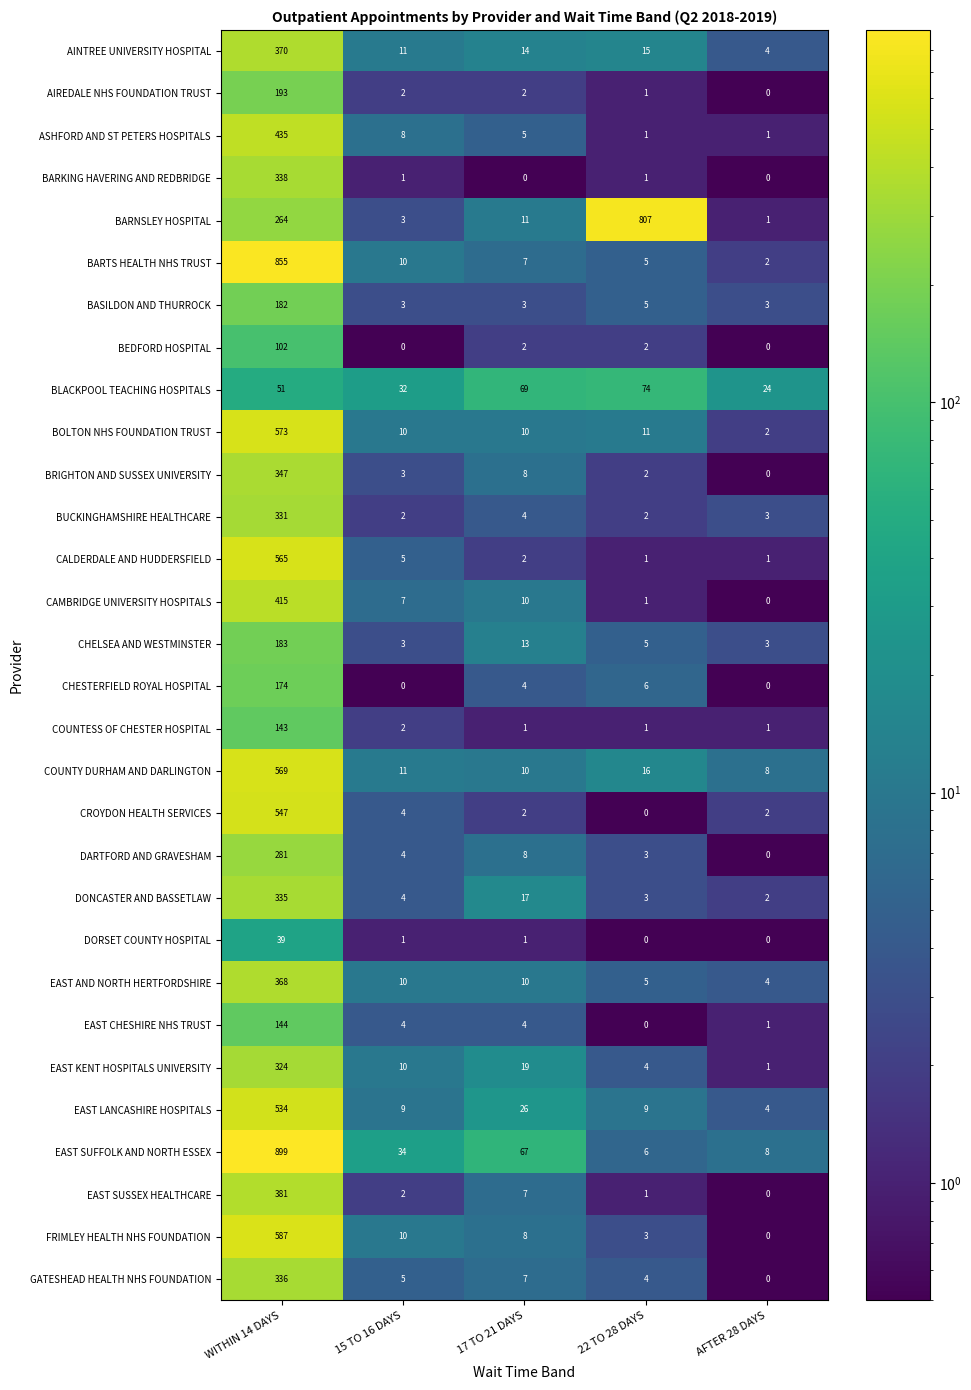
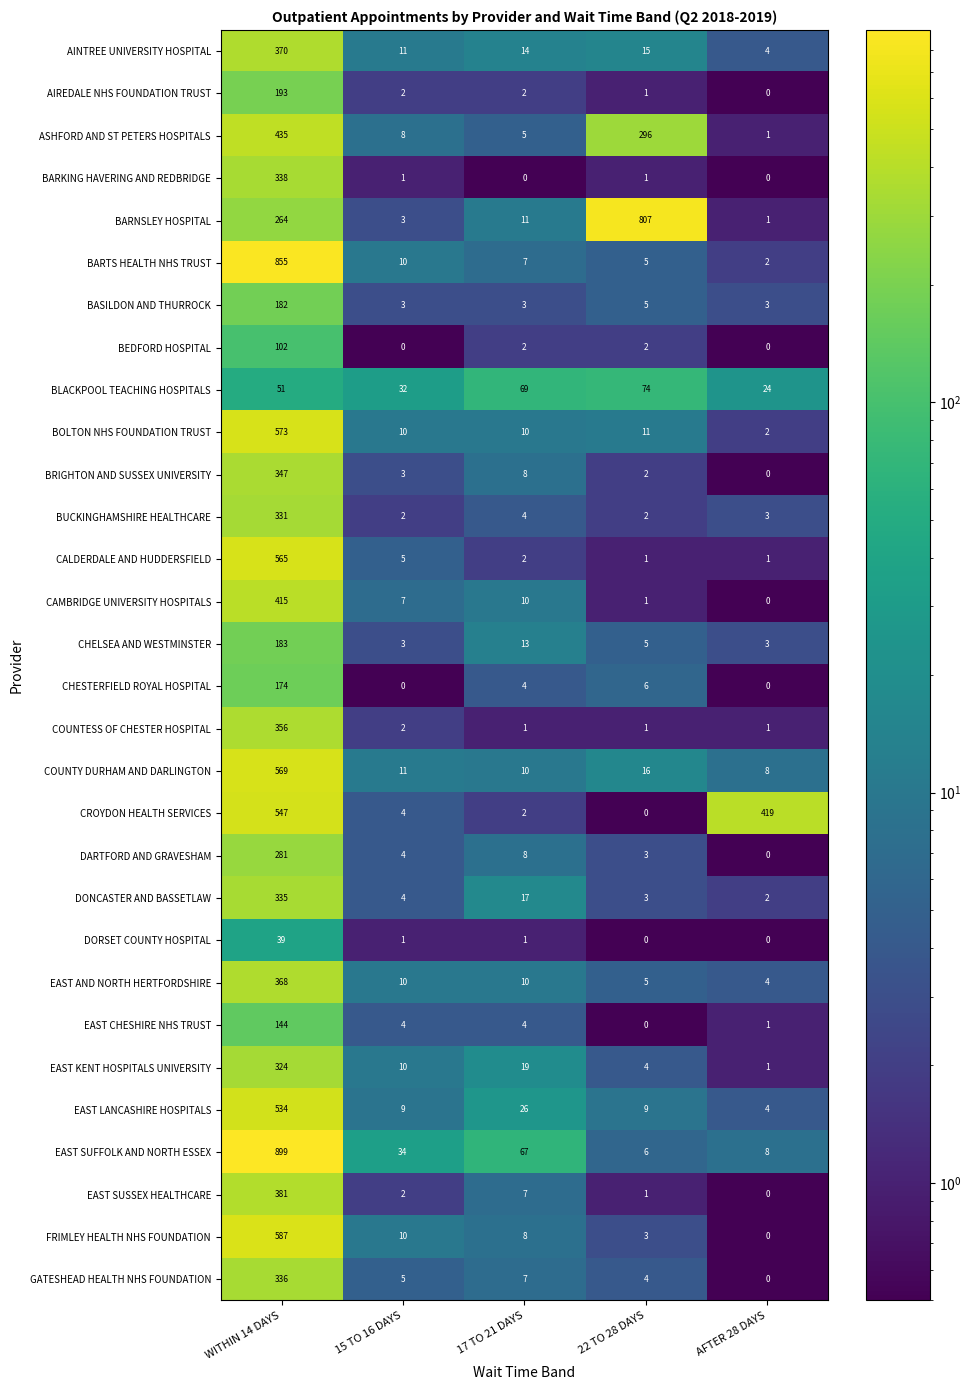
  {
    "AINTREE UNIVERSITY HOSPITAL": {
      "WITHIN 14 DAYS": 370,
      "15 TO 16 DAYS": 11,
      "17 TO 21 DAYS": 14,
      "22 TO 28 DAYS": 15,
      "AFTER 28 DAYS": 4
    },
    "AIREDALE NHS FOUNDATION TRUST": {
      "WITHIN 14 DAYS": 193,
      "15 TO 16 DAYS": 2,
      "17 TO 21 DAYS": 2,
      "22 TO 28 DAYS": 1,
      "AFTER 28 DAYS": 0
    },
    "ASHFORD AND ST PETERS HOSPITALS": {
      "WITHIN 14 DAYS": 435,
      "15 TO 16 DAYS": 8,
      "17 TO 21 DAYS": 5,
-     "22 TO 28 DAYS": 1,
+     "22 TO 28 DAYS": 296,
      "AFTER 28 DAYS": 1
    },
    "BARKING HAVERING AND REDBRIDGE": {
      "WITHIN 14 DAYS": 338,
      "15 TO 16 DAYS": 1,
      "17 TO 21 DAYS": 0,
      "22 TO 28 DAYS": 1,
      "AFTER 28 DAYS": 0
    },
    "BARNSLEY HOSPITAL": {
      "WITHIN 14 DAYS": 264,
      "15 TO 16 DAYS": 3,
      "17 TO 21 DAYS": 11,
      "22 TO 28 DAYS": 807,
      "AFTER 28 DAYS": 1
    },
    "BARTS HEALTH NHS TRUST": {
      "WITHIN 14 DAYS": 855,
      "15 TO 16 DAYS": 10,
      "17 TO 21 DAYS": 7,
      "22 TO 28 DAYS": 5,
      "AFTER 28 DAYS": 2
    },
    "BASILDON AND THURROCK": {
      "WITHIN 14 DAYS": 182,
      "15 TO 16 DAYS": 3,
      "17 TO 21 DAYS": 3,
      "22 TO 28 DAYS": 5,
      "AFTER 28 DAYS": 3
    },
    "BEDFORD HOSPITAL": {
      "WITHIN 14 DAYS": 102,
      "15 TO 16 DAYS": 0,
      "17 TO 21 DAYS": 2,
      "22 TO 28 DAYS": 2,
      "AFTER 28 DAYS": 0
    },
    "BLACKPOOL TEACHING HOSPITALS": {
      "WITHIN 14 DAYS": 51,
      "15 TO 16 DAYS": 32,
      "17 TO 21 DAYS": 69,
      "22 TO 28 DAYS": 74,
      "AFTER 28 DAYS": 24
    },
    "BOLTON NHS FOUNDATION TRUST": {
      "WITHIN 14 DAYS": 573,
      "15 TO 16 DAYS": 10,
      "17 TO 21 DAYS": 10,
      "22 TO 28 DAYS": 11,
      "AFTER 28 DAYS": 2
    },
    "BRIGHTON AND SUSSEX UNIVERSITY": {
      "WITHIN 14 DAYS": 347,
      "15 TO 16 DAYS": 3,
      "17 TO 21 DAYS": 8,
      "22 TO 28 DAYS": 2,
      "AFTER 28 DAYS": 0
    },
    "BUCKINGHAMSHIRE HEALTHCARE": {
      "WITHIN 14 DAYS": 331,
      "15 TO 16 DAYS": 2,
      "17 TO 21 DAYS": 4,
      "22 TO 28 DAYS": 2,
      "AFTER 28 DAYS": 3
    },
    "CALDERDALE AND HUDDERSFIELD": {
      "WITHIN 14 DAYS": 565,
      "15 TO 16 DAYS": 5,
      "17 TO 21 DAYS": 2,
      "22 TO 28 DAYS": 1,
      "AFTER 28 DAYS": 1
    },
    "CAMBRIDGE UNIVERSITY HOSPITALS": {
      "WITHIN 14 DAYS": 415,
      "15 TO 16 DAYS": 7,
      "17 TO 21 DAYS": 10,
      "22 TO 28 DAYS": 1,
      "AFTER 28 DAYS": 0
    },
    "CHELSEA AND WESTMINSTER": {
      "WITHIN 14 DAYS": 183,
      "15 TO 16 DAYS": 3,
      "17 TO 21 DAYS": 13,
      "22 TO 28 DAYS": 5,
      "AFTER 28 DAYS": 3
    },
    "CHESTERFIELD ROYAL HOSPITAL": {
      "WITHIN 14 DAYS": 174,
      "15 TO 16 DAYS": 0,
      "17 TO 21 DAYS": 4,
      "22 TO 28 DAYS": 6,
      "AFTER 28 DAYS": 0
    },
    "COUNTESS OF CHESTER HOSPITAL": {
-     "WITHIN 14 DAYS": 143,
+     "WITHIN 14 DAYS": 356,
      "15 TO 16 DAYS": 2,
      "17 TO 21 DAYS": 1,
      "22 TO 28 DAYS": 1,
      "AFTER 28 DAYS": 1
    },
    "COUNTY DURHAM AND DARLINGTON": {
      "WITHIN 14 DAYS": 569,
      "15 TO 16 DAYS": 11,
      "17 TO 21 DAYS": 10,
      "22 TO 28 DAYS": 16,
      "AFTER 28 DAYS": 8
    },
    "CROYDON HEALTH SERVICES": {
      "WITHIN 14 DAYS": 547,
      "15 TO 16 DAYS": 4,
      "17 TO 21 DAYS": 2,
      "22 TO 28 DAYS": 0,
-     "AFTER 28 DAYS": 2
+     "AFTER 28 DAYS": 419
    },
    "DARTFORD AND GRAVESHAM": {
      "WITHIN 14 DAYS": 281,
      "15 TO 16 DAYS": 4,
      "17 TO 21 DAYS": 8,
      "22 TO 28 DAYS": 3,
      "AFTER 28 DAYS": 0
    },
    "DONCASTER AND BASSETLAW": {
      "WITHIN 14 DAYS": 335,
      "15 TO 16 DAYS": 4,
      "17 TO 21 DAYS": 17,
      "22 TO 28 DAYS": 3,
      "AFTER 28 DAYS": 2
    },
    "DORSET COUNTY HOSPITAL": {
      "WITHIN 14 DAYS": 39,
      "15 TO 16 DAYS": 1,
      "17 TO 21 DAYS": 1,
      "22 TO 28 DAYS": 0,
      "AFTER 28 DAYS": 0
    },
    "EAST AND NORTH HERTFORDSHIRE": {
      "WITHIN 14 DAYS": 368,
      "15 TO 16 DAYS": 10,
      "17 TO 21 DAYS": 10,
      "22 TO 28 DAYS": 5,
      "AFTER 28 DAYS": 4
    },
    "EAST CHESHIRE NHS TRUST": {
      "WITHIN 14 DAYS": 144,
      "15 TO 16 DAYS": 4,
      "17 TO 21 DAYS": 4,
      "22 TO 28 DAYS": 0,
      "AFTER 28 DAYS": 1
    },
    "EAST KENT HOSPITALS UNIVERSITY": {
      "WITHIN 14 DAYS": 324,
      "15 TO 16 DAYS": 10,
      "17 TO 21 DAYS": 19,
      "22 TO 28 DAYS": 4,
      "AFTER 28 DAYS": 1
    },
    "EAST LANCASHIRE HOSPITALS": {
      "WITHIN 14 DAYS": 534,
      "15 TO 16 DAYS": 9,
      "17 TO 21 DAYS": 26,
      "22 TO 28 DAYS": 9,
      "AFTER 28 DAYS": 4
    },
    "EAST SUFFOLK AND NORTH ESSEX": {
      "WITHIN 14 DAYS": 899,
      "15 TO 16 DAYS": 34,
      "17 TO 21 DAYS": 67,
      "22 TO 28 DAYS": 6,
      "AFTER 28 DAYS": 8
    },
    "EAST SUSSEX HEALTHCARE": {
      "WITHIN 14 DAYS": 381,
      "15 TO 16 DAYS": 2,
      "17 TO 21 DAYS": 7,
      "22 TO 28 DAYS": 1,
      "AFTER 28 DAYS": 0
    },
    "FRIMLEY HEALTH NHS FOUNDATION": {
      "WITHIN 14 DAYS": 587,
      "15 TO 16 DAYS": 10,
      "17 TO 21 DAYS": 8,
      "22 TO 28 DAYS": 3,
      "AFTER 28 DAYS": 0
    },
    "GATESHEAD HEALTH NHS FOUNDATION": {
      "WITHIN 14 DAYS": 336,
      "15 TO 16 DAYS": 5,
      "17 TO 21 DAYS": 7,
      "22 TO 28 DAYS": 4,
      "AFTER 28 DAYS": 0
    }
  }
